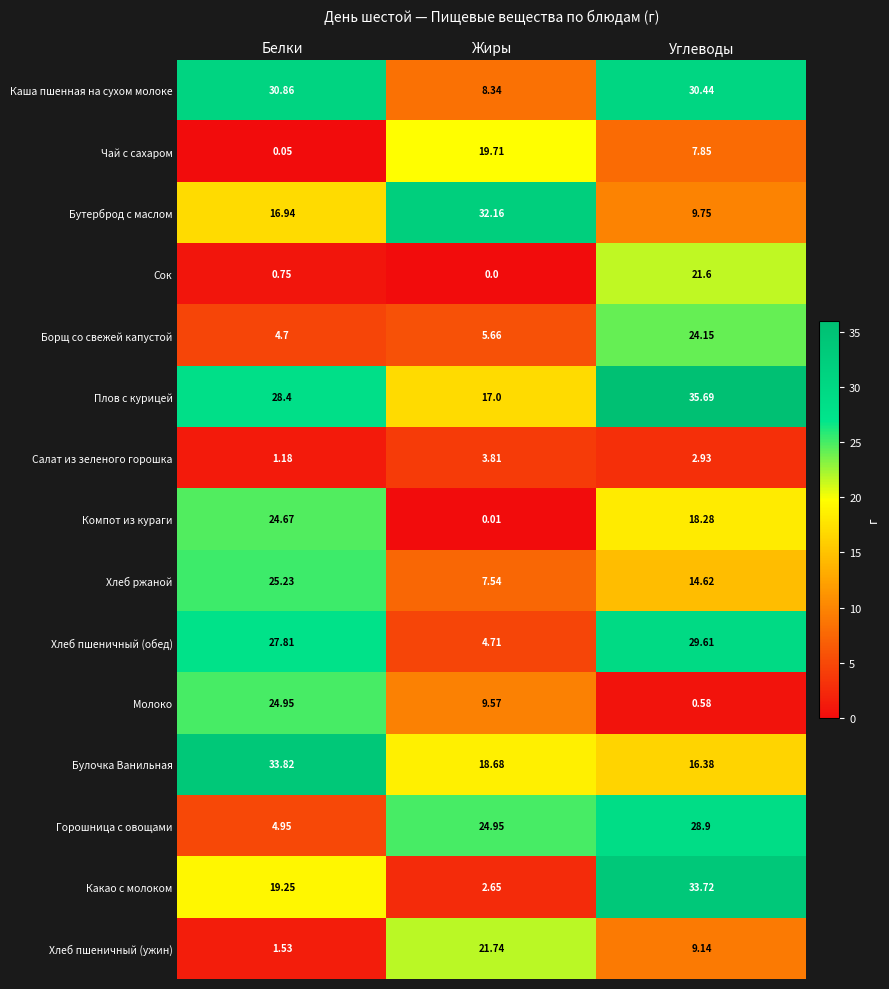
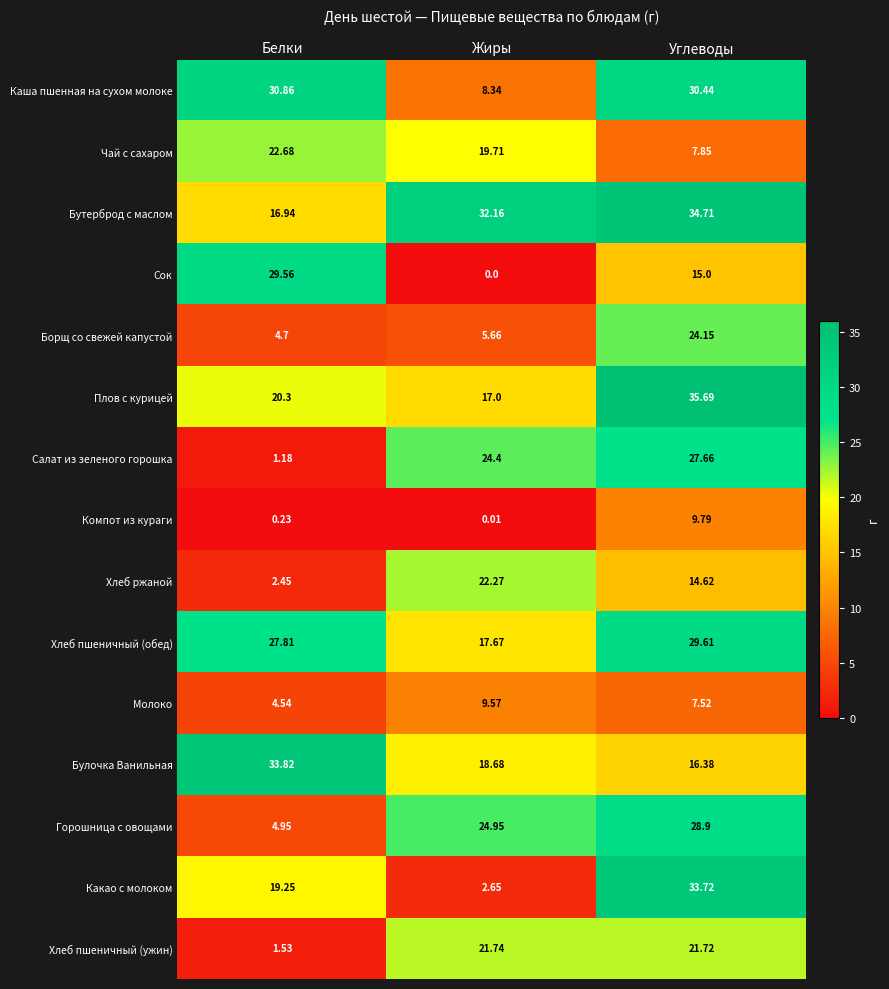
  {
    "Каша пшенная на сухом молоке": {
      "Белки": 30.86,
      "Жиры": 8.34,
      "Углеводы": 30.44
    },
    "Чай с сахаром": {
-     "Белки": 0.05,
+     "Белки": 22.68,
      "Жиры": 19.71,
      "Углеводы": 7.85
    },
    "Бутерброд с маслом": {
      "Белки": 16.94,
      "Жиры": 32.16,
-     "Углеводы": 9.75
+     "Углеводы": 34.71
    },
    "Сок": {
-     "Белки": 0.75,
+     "Белки": 29.56,
      "Жиры": 0.0,
-     "Углеводы": 21.6
+     "Углеводы": 15.0
    },
    "Борщ со свежей капустой": {
      "Белки": 4.7,
      "Жиры": 5.66,
      "Углеводы": 24.15
    },
    "Плов с курицей": {
-     "Белки": 28.4,
+     "Белки": 20.3,
      "Жиры": 17.0,
      "Углеводы": 35.69
    },
    "Салат из зеленого горошка": {
      "Белки": 1.18,
-     "Жиры": 3.81,
-     "Углеводы": 2.93
+     "Жиры": 24.4,
+     "Углеводы": 27.66
    },
    "Компот из кураги": {
-     "Белки": 24.67,
+     "Белки": 0.23,
      "Жиры": 0.01,
-     "Углеводы": 18.28
+     "Углеводы": 9.79
    },
    "Хлеб ржаной": {
-     "Белки": 25.23,
-     "Жиры": 7.54,
+     "Белки": 2.45,
+     "Жиры": 22.27,
      "Углеводы": 14.62
    },
    "Хлеб пшеничный (обед)": {
      "Белки": 27.81,
-     "Жиры": 4.71,
+     "Жиры": 17.67,
      "Углеводы": 29.61
    },
    "Молоко": {
-     "Белки": 24.95,
+     "Белки": 4.54,
      "Жиры": 9.57,
-     "Углеводы": 0.58
+     "Углеводы": 7.52
    },
    "Булочка Ванильная": {
      "Белки": 33.82,
      "Жиры": 18.68,
      "Углеводы": 16.38
    },
    "Горошница с овощами": {
      "Белки": 4.95,
      "Жиры": 24.95,
      "Углеводы": 28.9
    },
    "Какао с молоком": {
      "Белки": 19.25,
      "Жиры": 2.65,
      "Углеводы": 33.72
    },
    "Хлеб пшеничный (ужин)": {
      "Белки": 1.53,
      "Жиры": 21.74,
-     "Углеводы": 9.14
+     "Углеводы": 21.72
    }
  }
